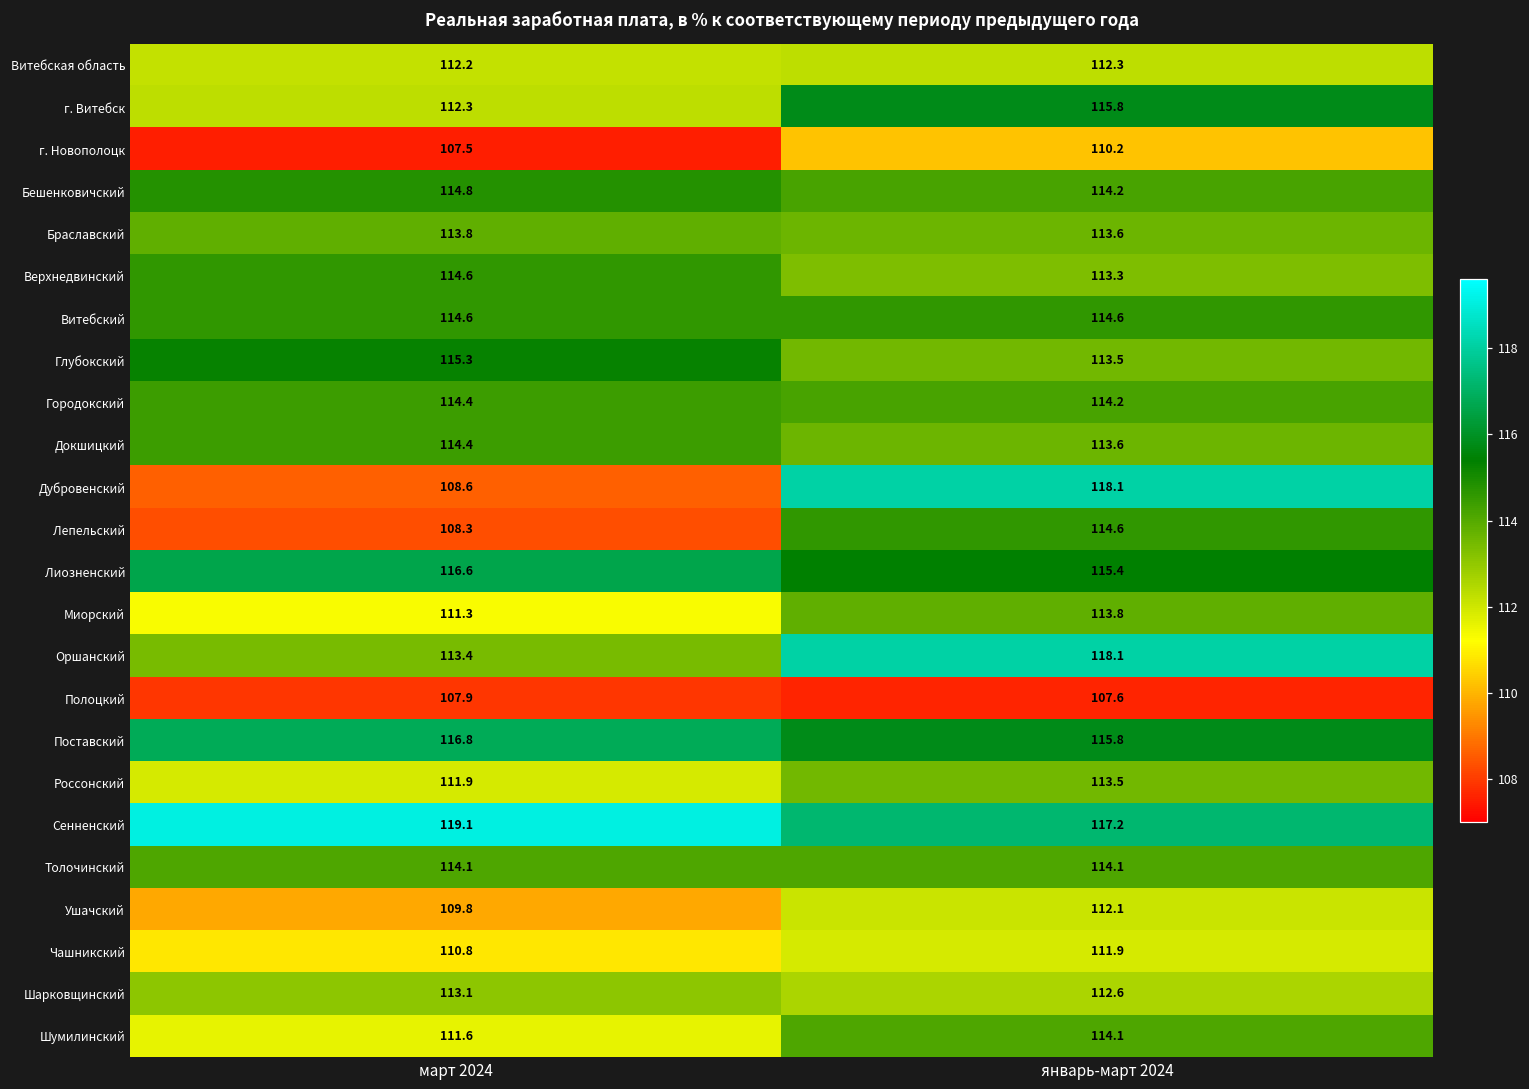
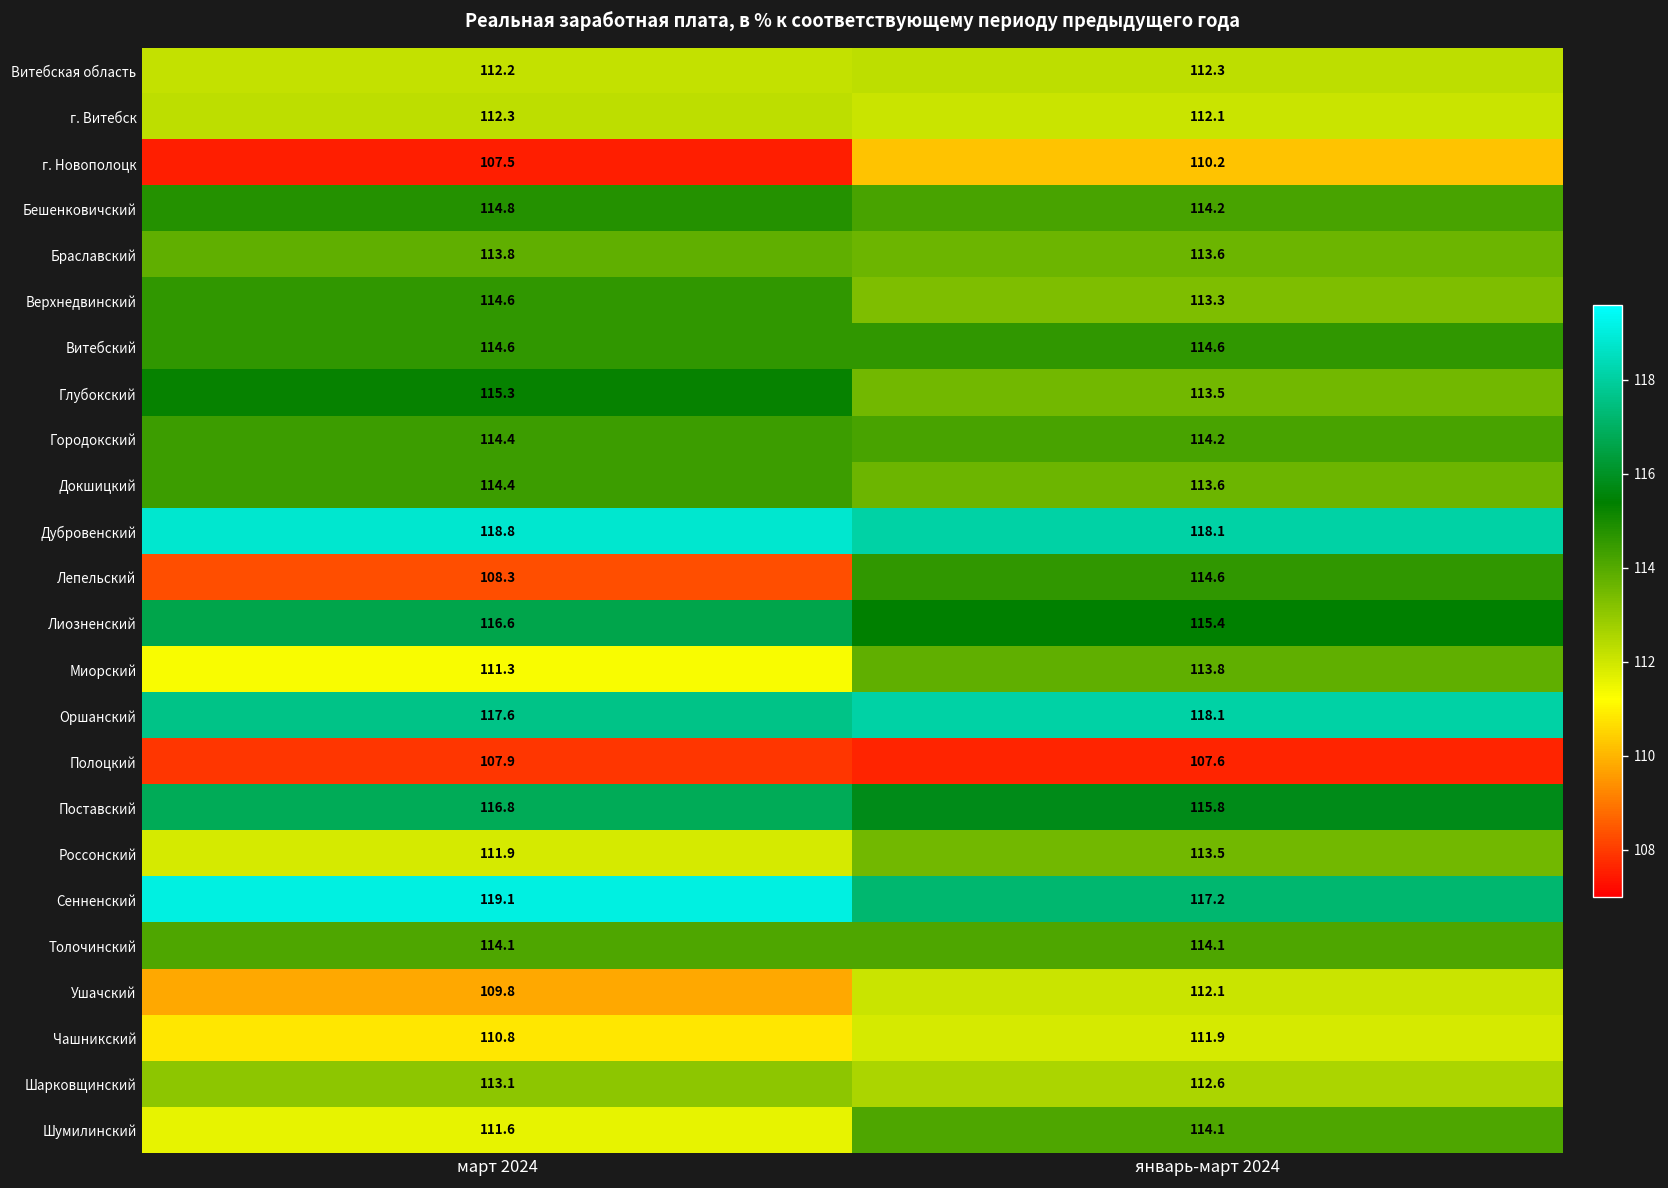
  {
    "Витебская область": {
      "март 2024": 112.2,
      "январь-март 2024": 112.3
    },
    "г. Витебск": {
      "март 2024": 112.3,
-     "январь-март 2024": 115.8
+     "январь-март 2024": 112.1
    },
    "г. Новополоцк": {
      "март 2024": 107.5,
      "январь-март 2024": 110.2
    },
    "Бешенковичский": {
      "март 2024": 114.8,
      "январь-март 2024": 114.2
    },
    "Браславский": {
      "март 2024": 113.8,
      "январь-март 2024": 113.6
    },
    "Верхнедвинский": {
      "март 2024": 114.6,
      "январь-март 2024": 113.3
    },
    "Витебский": {
      "март 2024": 114.6,
      "январь-март 2024": 114.6
    },
    "Глубокский": {
      "март 2024": 115.3,
      "январь-март 2024": 113.5
    },
    "Городокский": {
      "март 2024": 114.4,
      "январь-март 2024": 114.2
    },
    "Докшицкий": {
      "март 2024": 114.4,
      "январь-март 2024": 113.6
    },
    "Дубровенский": {
-     "март 2024": 108.6,
+     "март 2024": 118.8,
      "январь-март 2024": 118.1
    },
    "Лепельский": {
      "март 2024": 108.3,
      "январь-март 2024": 114.6
    },
    "Лиозненский": {
      "март 2024": 116.6,
      "январь-март 2024": 115.4
    },
    "Миорский": {
      "март 2024": 111.3,
      "январь-март 2024": 113.8
    },
    "Оршанский": {
-     "март 2024": 113.4,
+     "март 2024": 117.6,
      "январь-март 2024": 118.1
    },
    "Полоцкий": {
      "март 2024": 107.9,
      "январь-март 2024": 107.6
    },
    "Поставский": {
      "март 2024": 116.8,
      "январь-март 2024": 115.8
    },
    "Россонский": {
      "март 2024": 111.9,
      "январь-март 2024": 113.5
    },
    "Сенненский": {
      "март 2024": 119.1,
      "январь-март 2024": 117.2
    },
    "Толочинский": {
      "март 2024": 114.1,
      "январь-март 2024": 114.1
    },
    "Ушачский": {
      "март 2024": 109.8,
      "январь-март 2024": 112.1
    },
    "Чашникский": {
      "март 2024": 110.8,
      "январь-март 2024": 111.9
    },
    "Шарковщинский": {
      "март 2024": 113.1,
      "январь-март 2024": 112.6
    },
    "Шумилинский": {
      "март 2024": 111.6,
      "январь-март 2024": 114.1
    }
  }
